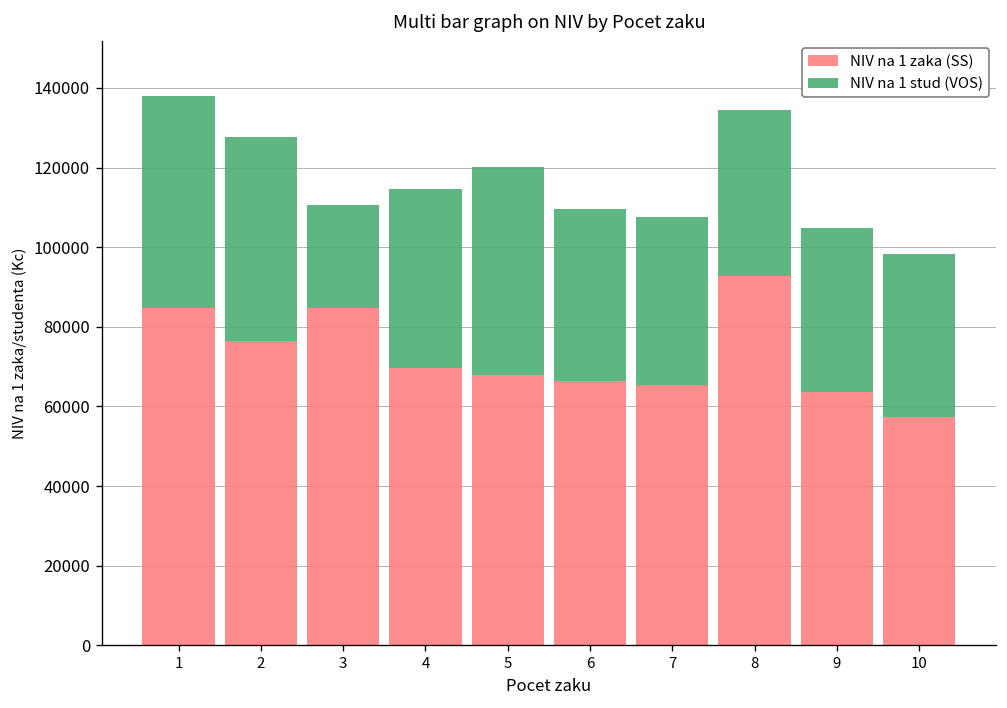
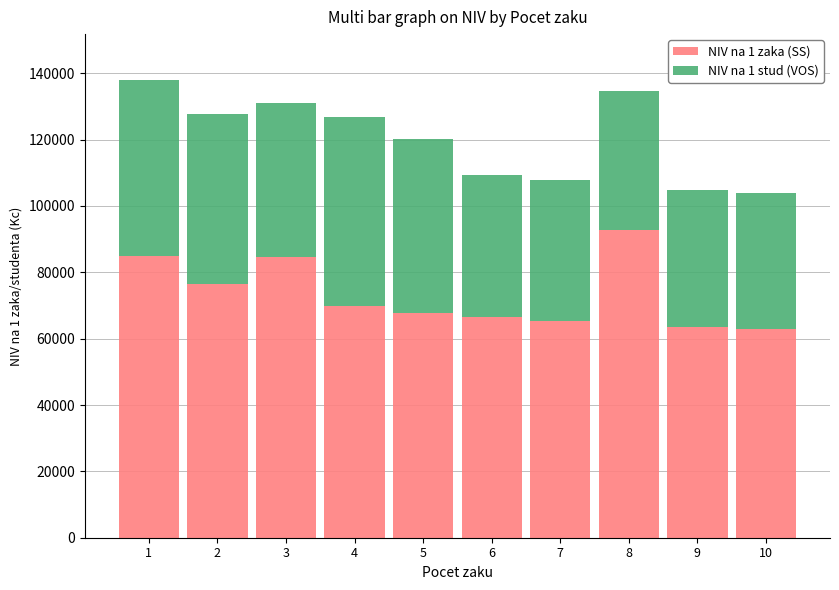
  {
    "NIV na 1 zaka (SS)": {
      "1": 85000,
      "2": 76000,
      "3": 85000,
      "4": 70000,
      "5": 68000,
      "6": 66000,
      "7": 65000,
      "8": 93000,
      "9": 64000,
-     "10": 57000
+     "10": 63000
    },
    "NIV na 1 stud (VOS)": {
      "1": 53000,
      "2": 51000,
-     "3": 26000,
-     "4": 45000,
+     "3": 46000,
+     "4": 57000,
      "5": 52000,
      "6": 43000,
      "7": 42000,
      "8": 42000,
      "9": 41000,
      "10": 41000
    }
  }
